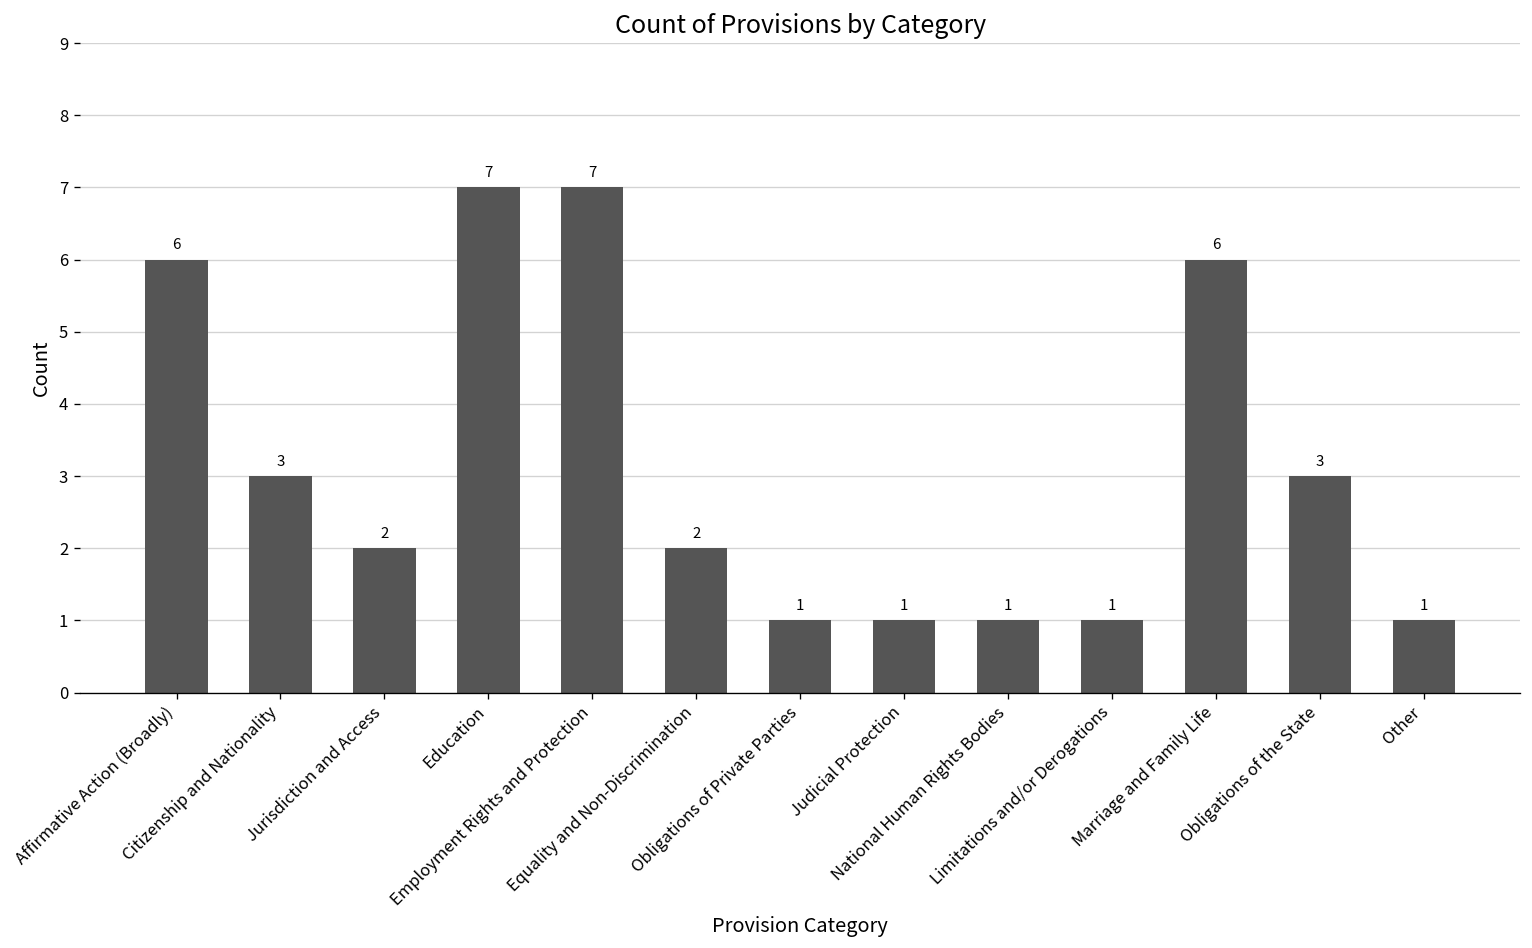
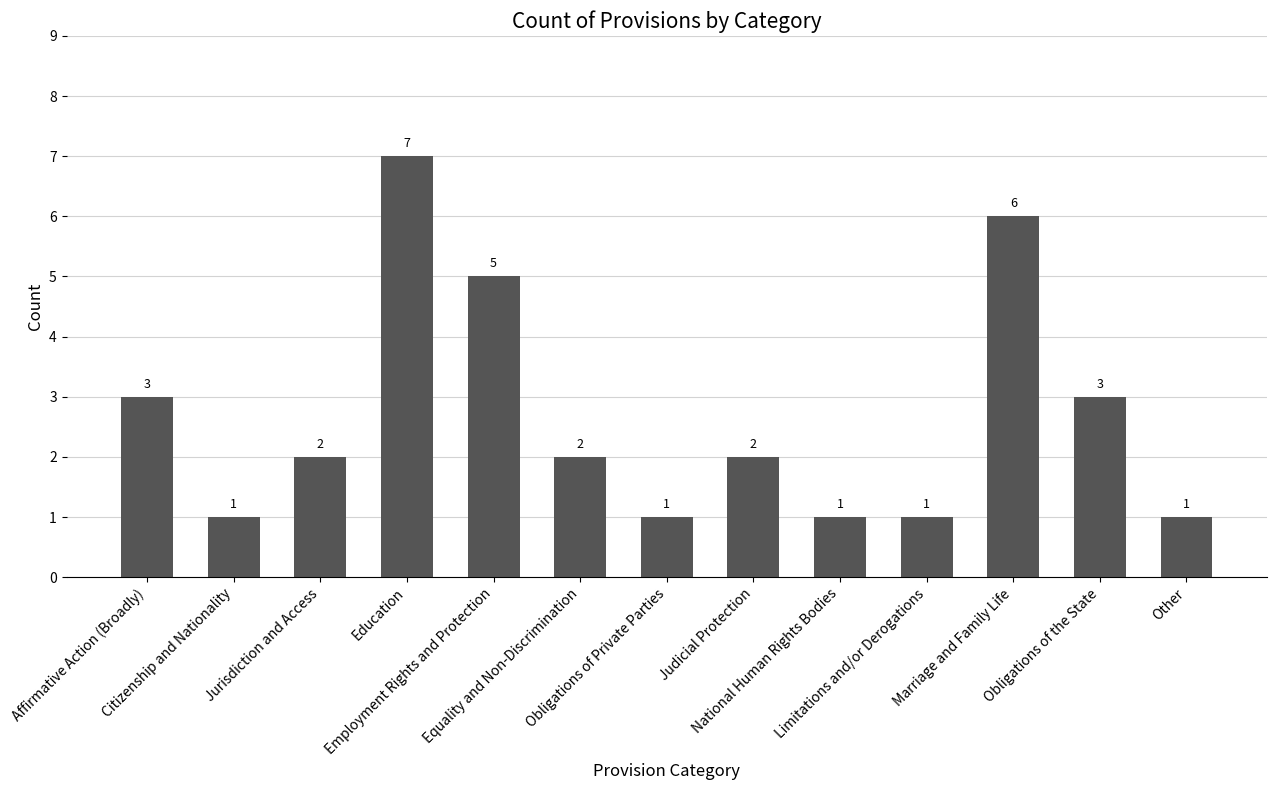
  {
-   "Affirmative Action (Broadly)": 6,
-   "Citizenship and Nationality": 3,
+   "Affirmative Action (Broadly)": 3,
+   "Citizenship and Nationality": 1,
    "Jurisdiction and Access": 2,
    "Education": 7,
-   "Employment Rights and Protection": 7,
+   "Employment Rights and Protection": 5,
    "Equality and Non-Discrimination": 2,
    "Obligations of Private Parties": 1,
-   "Judicial Protection": 1,
+   "Judicial Protection": 2,
    "National Human Rights Bodies": 1,
    "Limitations and/or Derogations": 1,
    "Marriage and Family Life": 6,
    "Obligations of the State": 3,
    "Other": 1
  }
